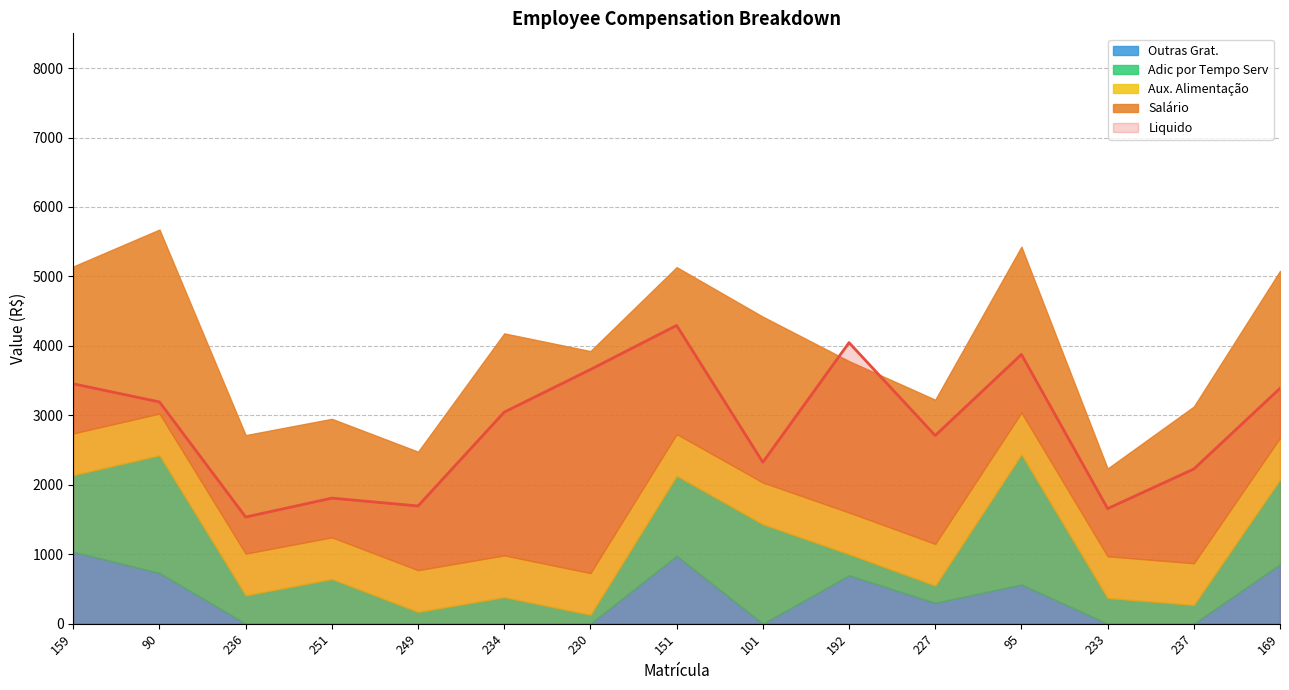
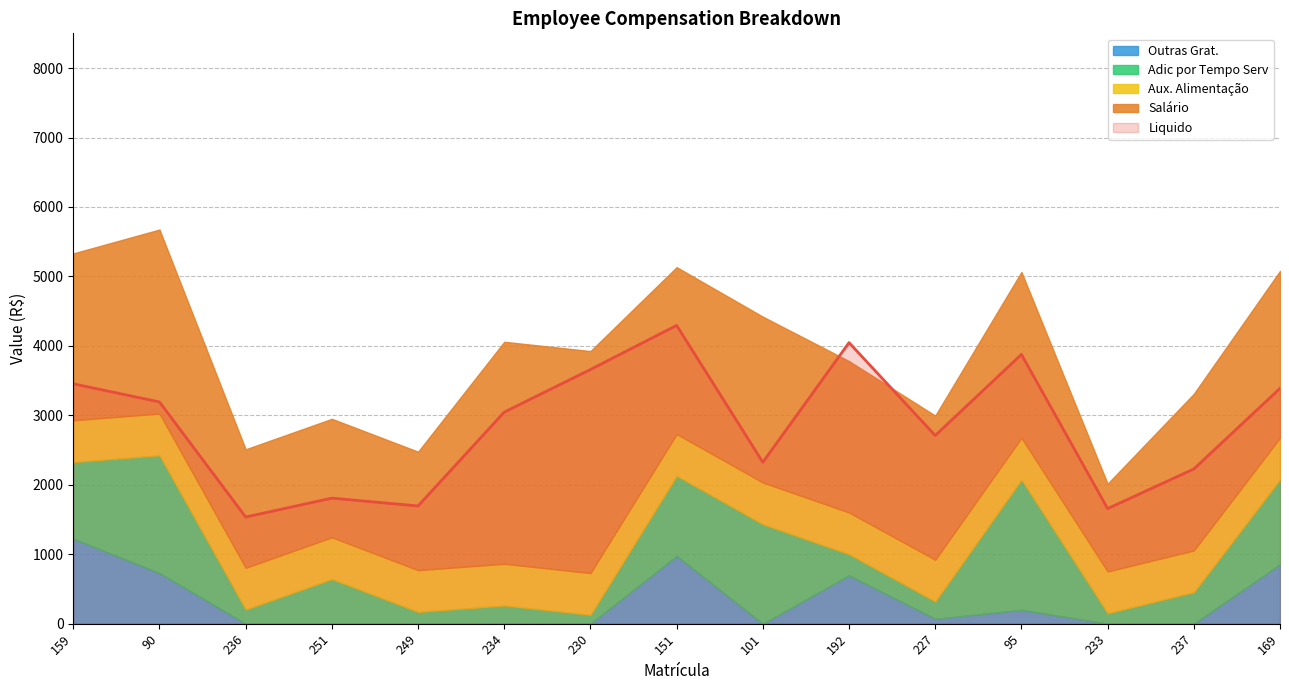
  {
    "Outras Grat.": {
-     "159": 1000,
+     "159": 1200,
      "90": 700,
      "236": 0,
      "251": 0,
      "249": 0,
      "234": 0,
      "230": 0,
      "151": 1000,
      "101": 0,
      "192": 700,
-     "227": 300,
-     "95": 600,
+     "227": 100,
+     "95": 200,
      "233": 0,
      "237": 0,
      "169": 900
    },
    "Adic por Tempo Serv": {
      "159": 1100,
      "90": 1700,
-     "236": 400,
+     "236": 200,
      "251": 600,
      "249": 200,
-     "234": 400,
+     "234": 300,
      "230": 100,
      "151": 1200,
      "101": 1400,
      "192": 300,
      "227": 200,
      "95": 1900,
-     "233": 400,
-     "237": 300,
+     "233": 200,
+     "237": 500,
      "169": 1200
    },
    "Aux. Alimentação": {
      "159": 600,
      "90": 600,
      "236": 600,
      "251": 600,
      "249": 600,
      "234": 600,
      "230": 600,
      "151": 600,
      "101": 600,
      "192": 600,
      "227": 600,
      "95": 600,
      "233": 600,
      "237": 600,
      "169": 600
    }
  }
